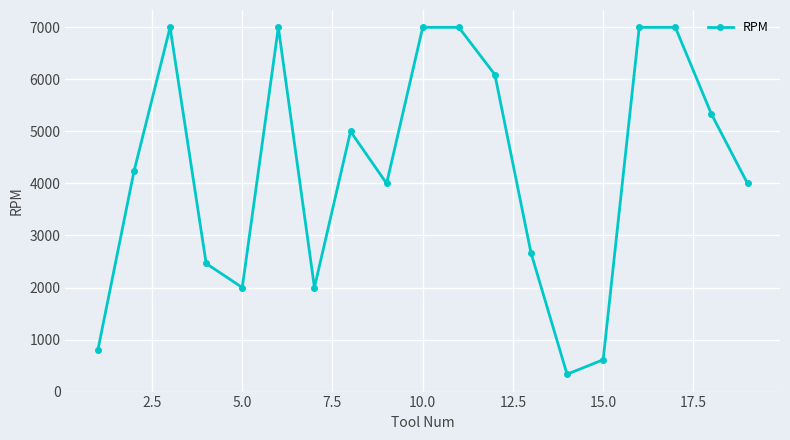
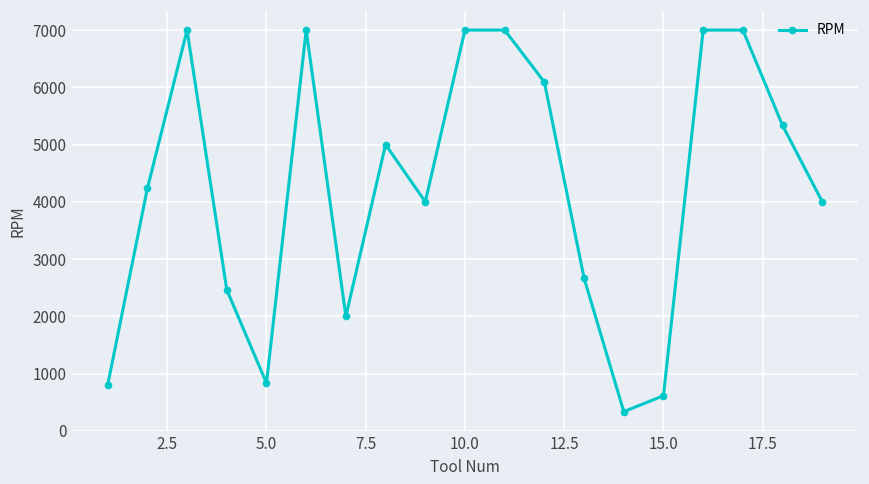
  {
-   "5.0": 2000,
+   "5.0": 800,
    "10.0": 7000,
    "15.0": 600
  }
